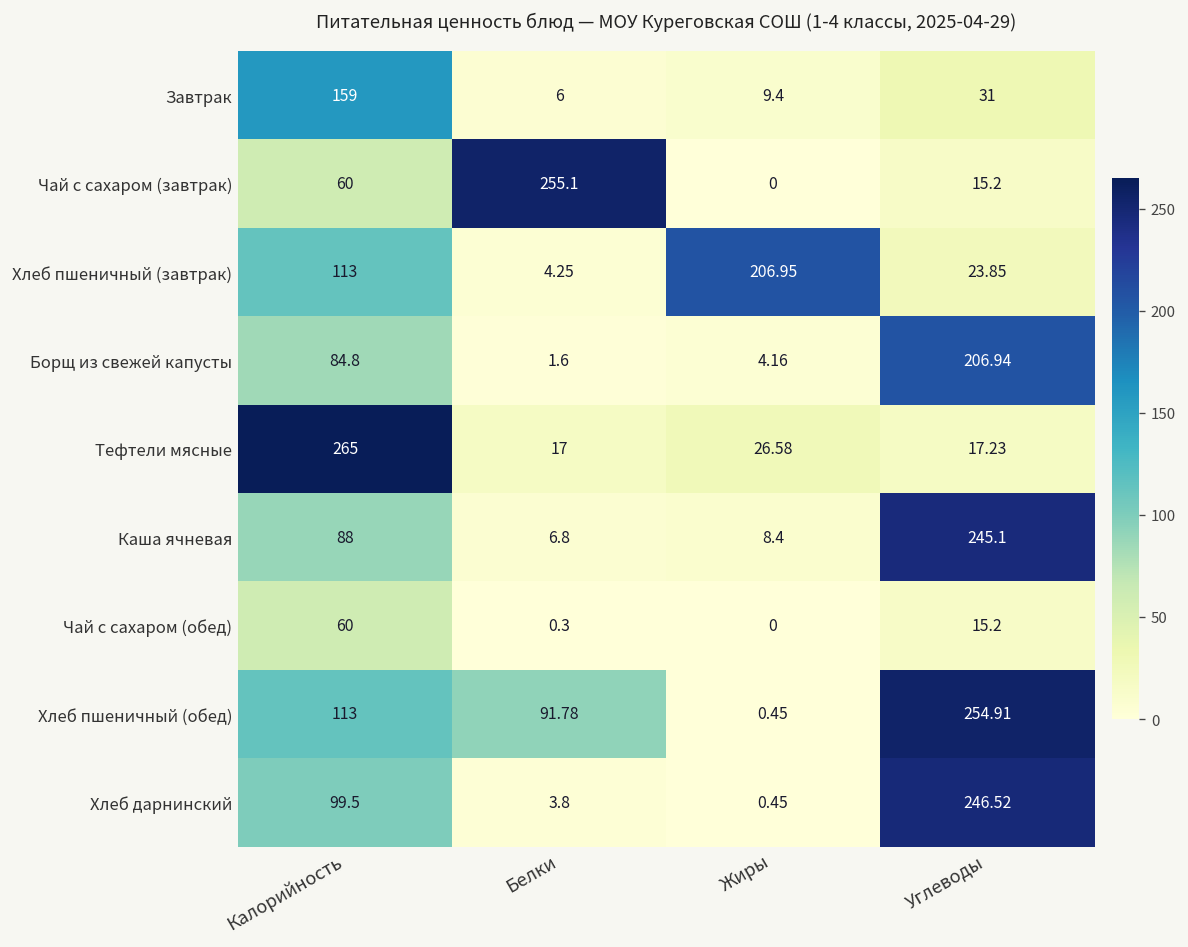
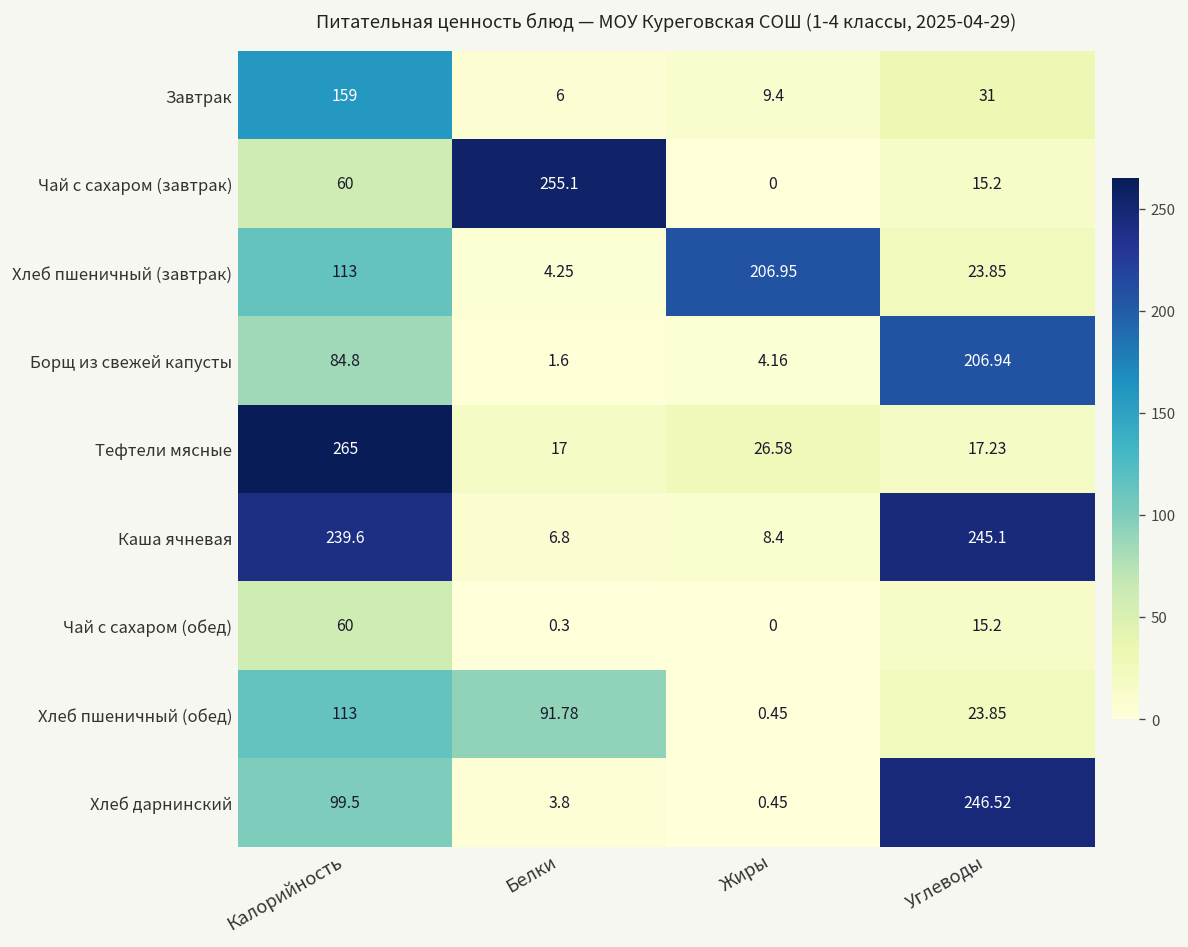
  {
    "Завтрак": {
      "Калорийность": 159,
      "Белки": 6,
      "Жиры": 9.4,
      "Углеводы": 31
    },
    "Чай с сахаром (завтрак)": {
      "Калорийность": 60,
      "Белки": 255.1,
      "Жиры": 0,
      "Углеводы": 15.2
    },
    "Хлеб пшеничный (завтрак)": {
      "Калорийность": 113,
      "Белки": 4.25,
      "Жиры": 206.95,
      "Углеводы": 23.85
    },
    "Борщ из свежей капусты": {
      "Калорийность": 84.8,
      "Белки": 1.6,
      "Жиры": 4.16,
      "Углеводы": 206.94
    },
    "Тефтели мясные": {
      "Калорийность": 265,
      "Белки": 17,
      "Жиры": 26.58,
      "Углеводы": 17.23
    },
    "Каша ячневая": {
-     "Калорийность": 88,
+     "Калорийность": 239.6,
      "Белки": 6.8,
      "Жиры": 8.4,
      "Углеводы": 245.1
    },
    "Чай с сахаром (обед)": {
      "Калорийность": 60,
      "Белки": 0.3,
      "Жиры": 0,
      "Углеводы": 15.2
    },
    "Хлеб пшеничный (обед)": {
      "Калорийность": 113,
      "Белки": 91.78,
      "Жиры": 0.45,
-     "Углеводы": 254.91
+     "Углеводы": 23.85
    },
    "Хлеб дарнинский": {
      "Калорийность": 99.5,
      "Белки": 3.8,
      "Жиры": 0.45,
      "Углеводы": 246.52
    }
  }
